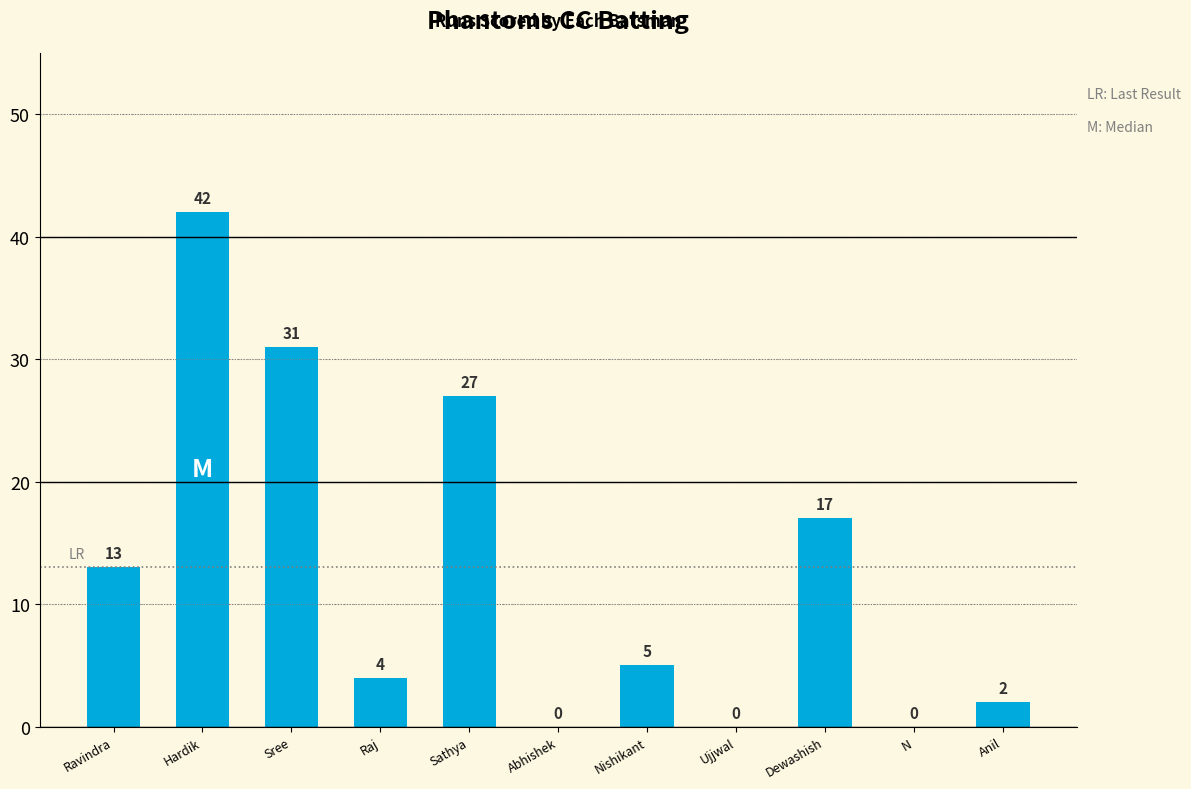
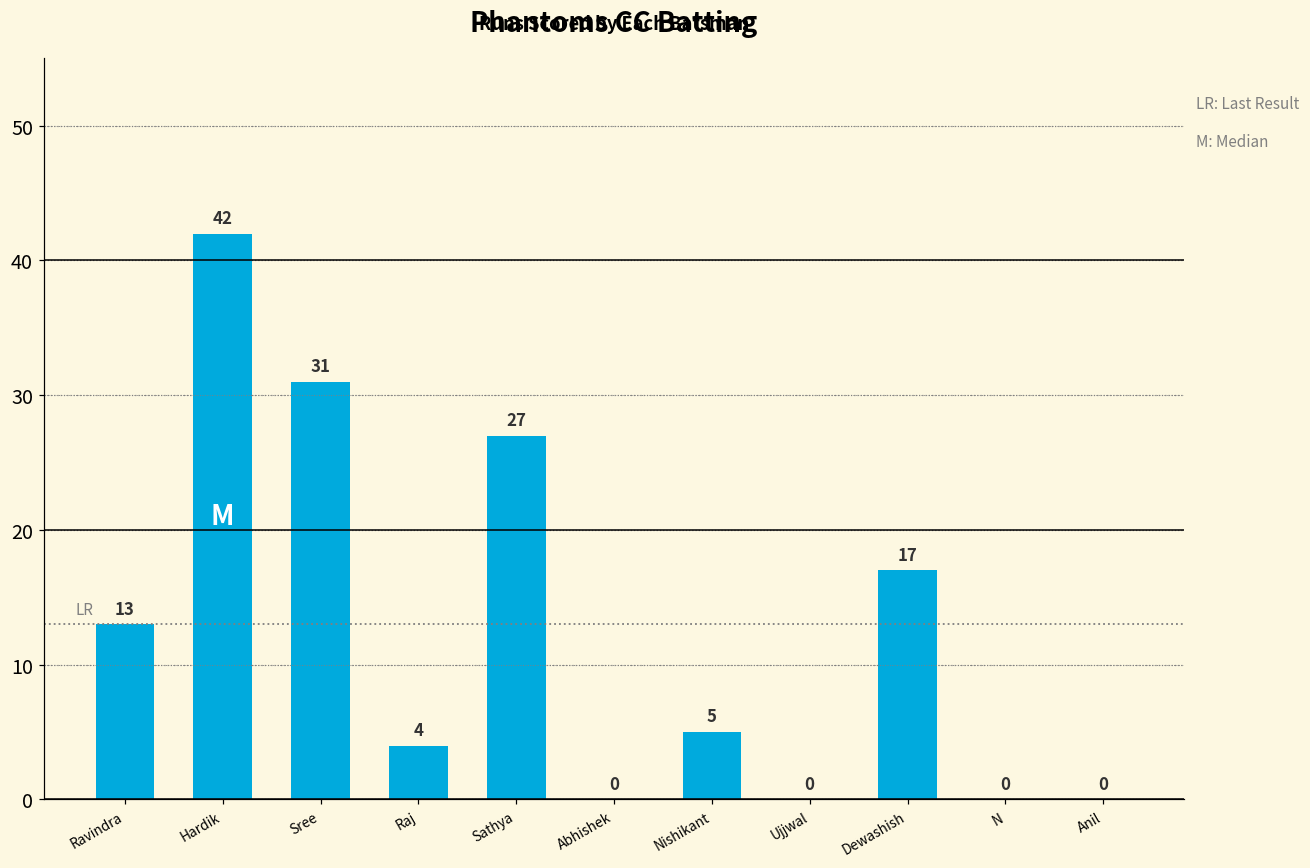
  {
    "Ravindra": 13,
    "Hardik": 42,
    "Sree": 31,
    "Raj": 4,
    "Sathya": 27,
    "Abhishek": 0,
    "Nishikant": 5,
    "Ujjwal": 0,
    "Dewashish": 17,
    "N": 0,
-   "Anil": 2
+   "Anil": 0
  }
